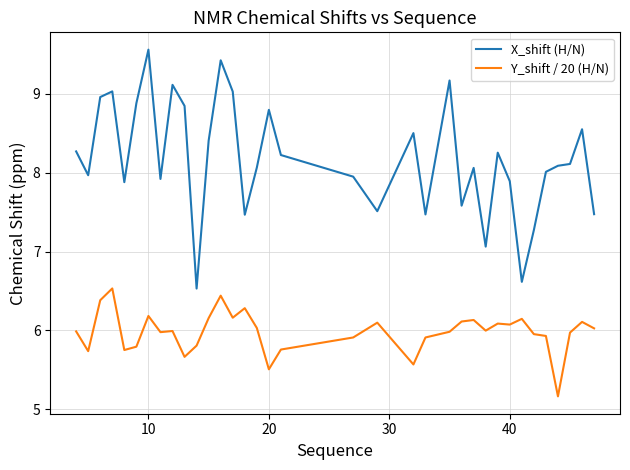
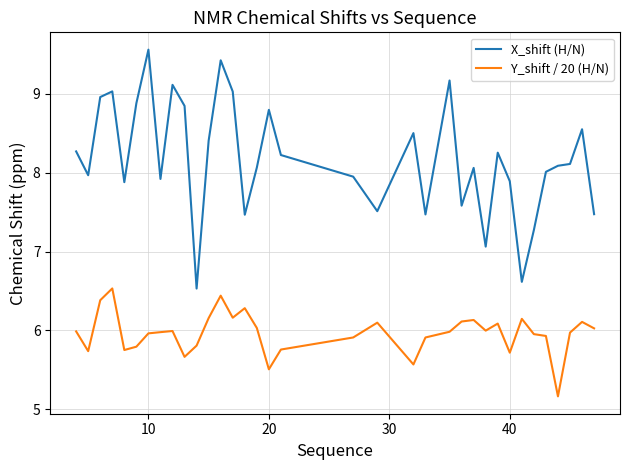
  {
    "X_shift (H/N)": {
      "10": 9.6,
      "20": 8.8,
      "40": 7.9
    },
    "Y_shift / 20 (H/N)": {
-     "10": 6.2,
+     "10": 6.0,
      "20": 5.5,
-     "40": 6.1
+     "40": 5.7
    }
  }
